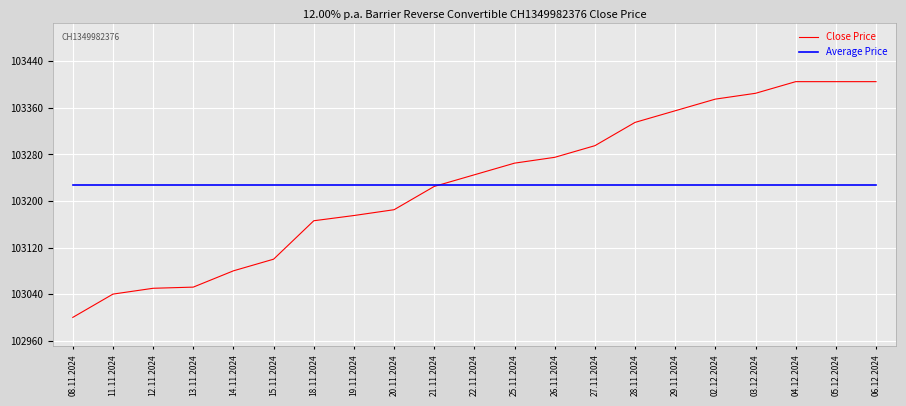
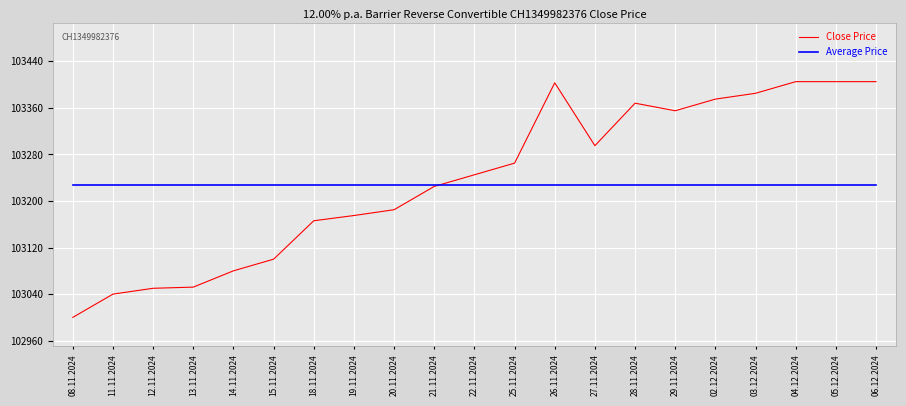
  {
    "Close Price": {
      "08.11.2024": 103000,
      "11.11.2024": 103040,
      "12.11.2024": 103050,
      "13.11.2024": 103050,
      "14.11.2024": 103080,
      "15.11.2024": 103100,
      "18.11.2024": 103170,
      "19.11.2024": 103180,
      "20.11.2024": 103190,
      "22.11.2024": 103250,
      "25.11.2024": 103270,
-     "26.11.2024": 103280,
+     "26.11.2024": 103400,
      "27.11.2024": 103300,
-     "28.11.2024": 103340,
+     "28.11.2024": 103370,
      "29.11.2024": 103360,
      "02.12.2024": 103380,
      "03.12.2024": 103390,
      "04.12.2024": 103410,
      "05.12.2024": 103410,
      "06.12.2024": 103410
    },
    "Average Price": {
      "08.11.2024": 103230,
      "11.11.2024": 103230,
      "12.11.2024": 103230,
      "13.11.2024": 103230,
      "14.11.2024": 103230,
      "15.11.2024": 103230,
      "18.11.2024": 103230,
      "19.11.2024": 103230,
      "20.11.2024": 103230,
      "22.11.2024": 103230,
      "25.11.2024": 103230,
      "26.11.2024": 103230,
      "27.11.2024": 103230,
      "28.11.2024": 103230,
      "29.11.2024": 103230,
      "02.12.2024": 103230,
      "03.12.2024": 103230,
      "04.12.2024": 103230,
      "05.12.2024": 103230,
      "06.12.2024": 103230
    }
  }
